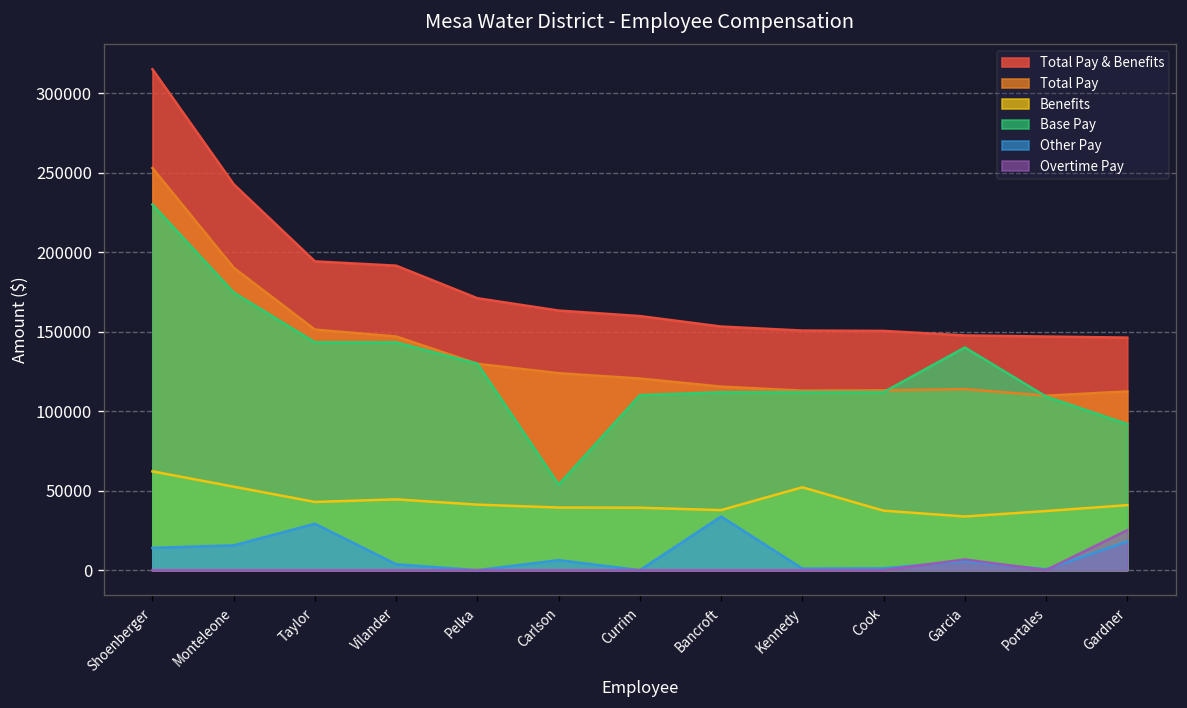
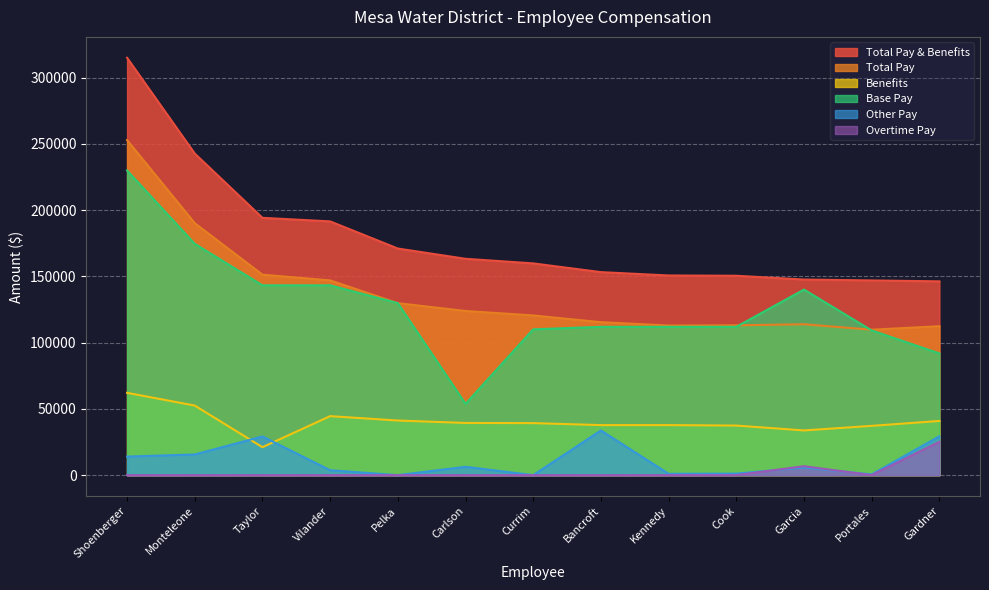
  {
    "Benefits": {
      "Shoenberger": 62000,
      "Monteleone": 53000,
-     "Taylor": 43000,
+     "Taylor": 21000,
      "Vilander": 45000,
      "Pelka": 41000,
      "Carlson": 39000,
      "Currim": 39000,
      "Bancroft": 38000,
-     "Kennedy": 52000,
+     "Kennedy": 38000,
      "Cook": 37000,
      "Garcia": 34000,
      "Portales": 37000,
      "Gardner": 41000
    },
    "Base Pay": {
      "Shoenberger": 230000,
      "Monteleone": 175000,
      "Taylor": 143000,
      "Vilander": 143000,
      "Carlson": 54000,
      "Currim": 110000,
      "Bancroft": 112000,
      "Garcia": 140000,
      "Gardner": 92000
    },
    "Other Pay": {
      "Shoenberger": 14000,
      "Monteleone": 16000,
      "Taylor": 29000,
      "Vilander": 4000,
      "Carlson": 6000,
      "Bancroft": 34000,
-     "Gardner": 18000
+     "Gardner": 29000
    },
    "Overtime Pay": {
      "Shoenberger": 0,
      "Monteleone": 0,
      "Taylor": 0,
      "Vilander": 0,
      "Carlson": 0,
      "Bancroft": 0,
      "Gardner": 25000
    }
  }
